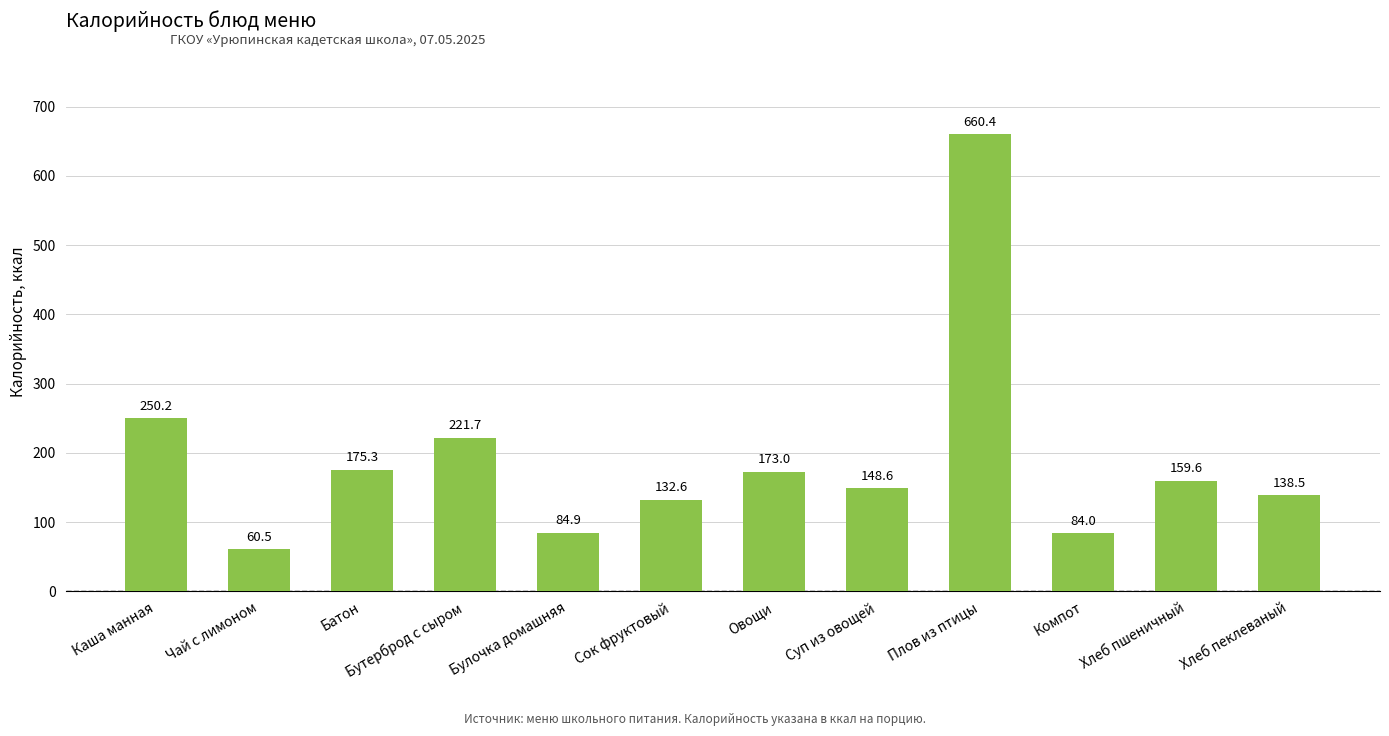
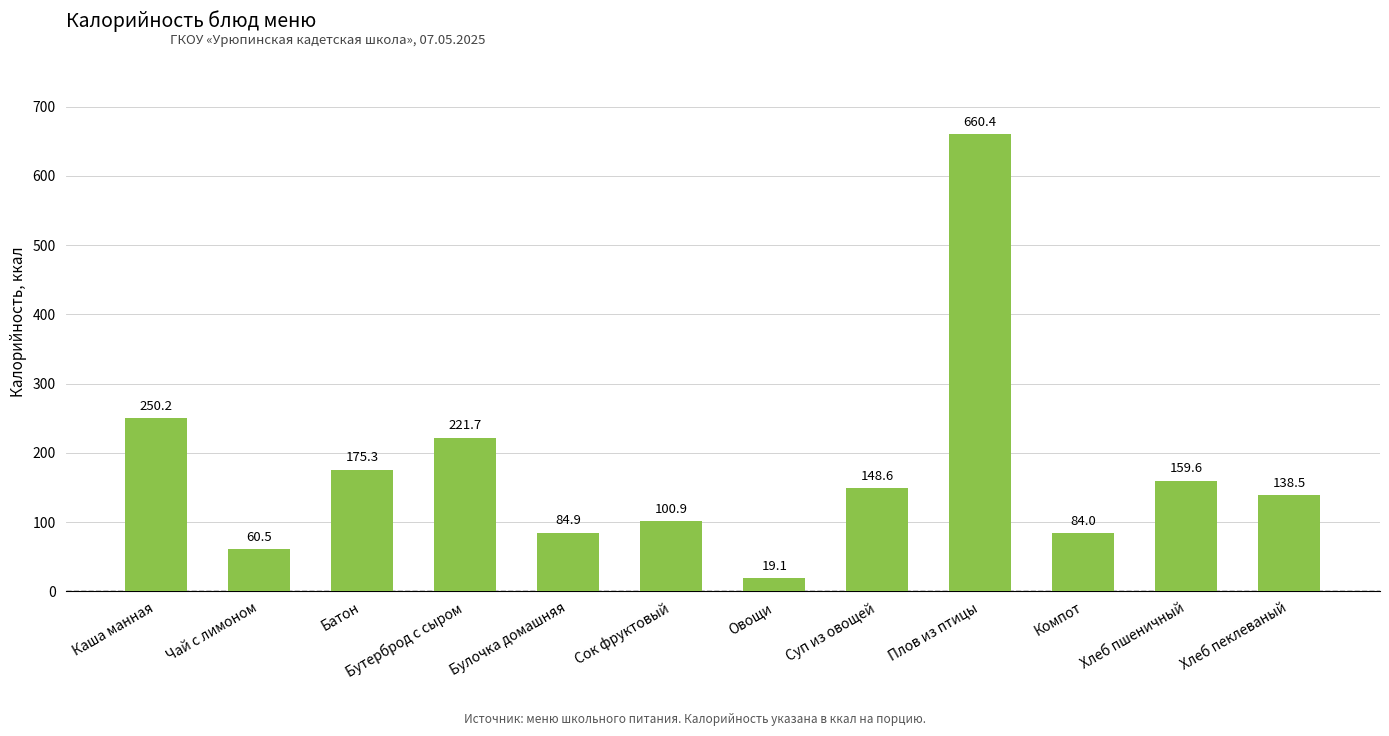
  {
    "Каша манная": 250.2,
    "Чай с лимоном": 60.5,
    "Батон": 175.3,
    "Бутерброд с сыром": 221.7,
    "Булочка домашняя": 84.9,
-   "Сок фруктовый": 132.6,
-   "Овощи": 173.0,
+   "Сок фруктовый": 100.9,
+   "Овощи": 19.1,
    "Суп из овощей": 148.6,
    "Плов из птицы": 660.4,
    "Компот": 84.0,
    "Хлеб пшеничный": 159.6,
    "Хлеб пеклеваный": 138.5
  }
